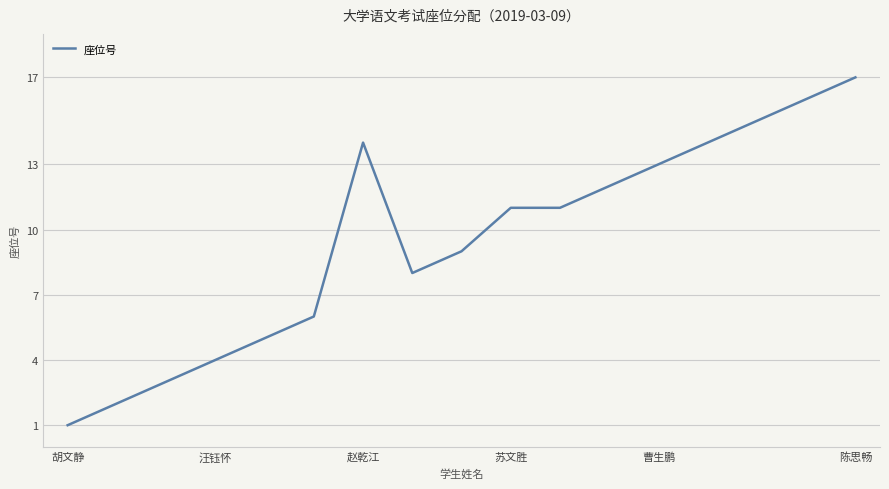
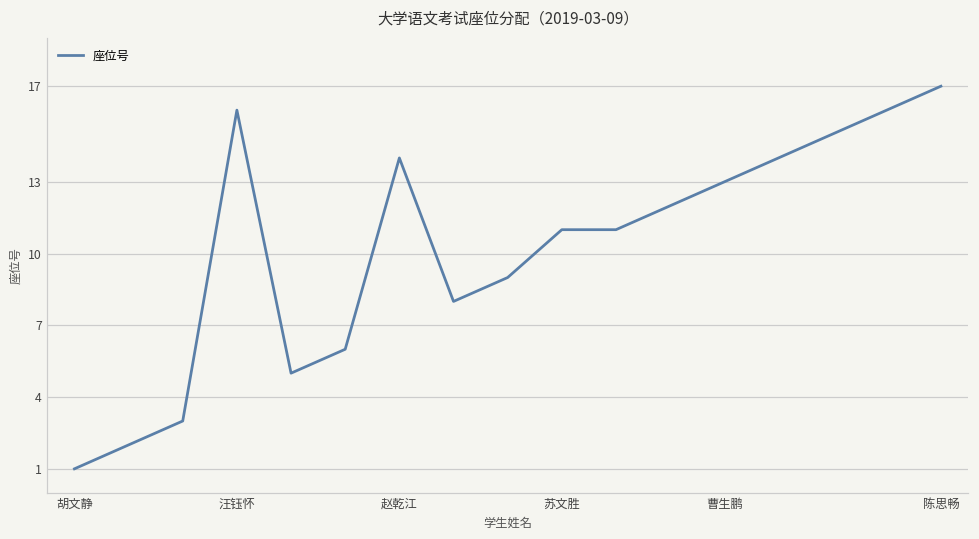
  {
    "胡文静": 1,
-   "汪钰怀": 4,
+   "汪钰怀": 16,
    "赵乾江": 14,
    "苏文胜": 11,
    "曹生鹏": 13,
    "陈思畅": 17
  }
